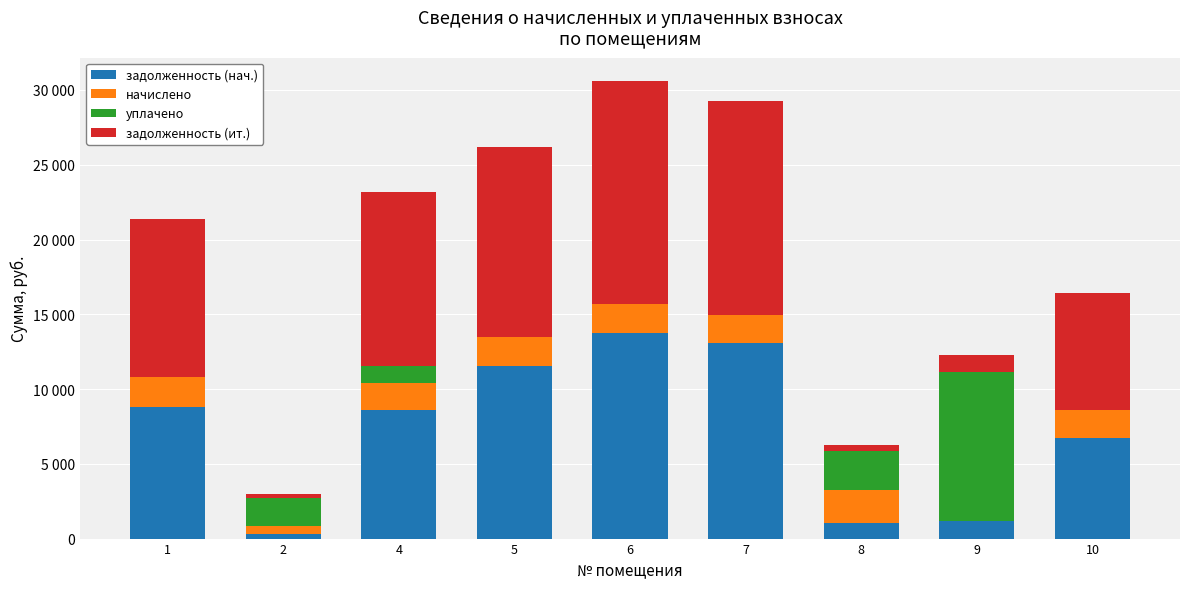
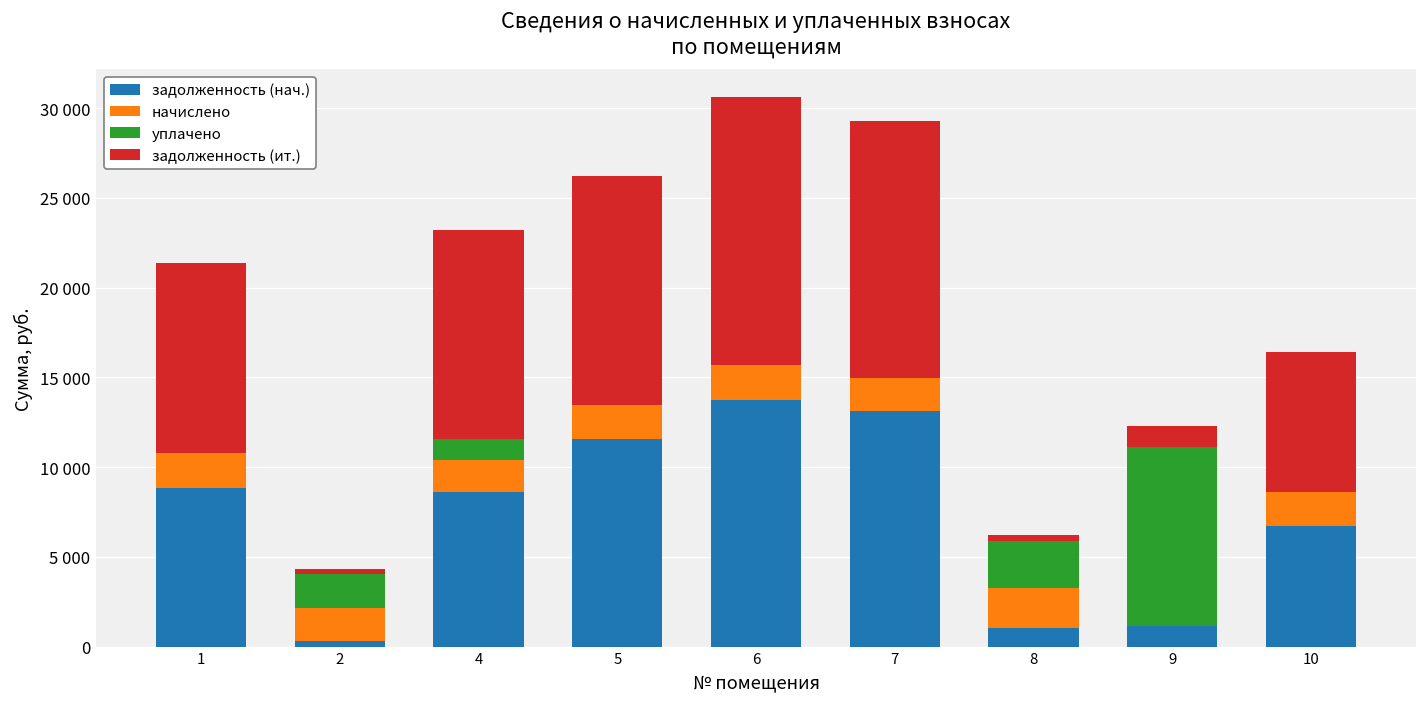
  {
    "задолженность (нач.)": {
      "1": 8800,
      "2": 300,
      "4": 8600,
      "5": 11600,
      "6": 13700,
      "7": 13100,
      "8": 1000,
      "9": 1100,
      "10": 6700
    },
    "начислено": {
      "1": 2000,
-     "2": 500,
+     "2": 1900,
      "4": 1700,
      "5": 1900,
      "6": 1900,
      "7": 1900,
      "8": 2200,
      "9": 0,
      "10": 1900
    },
    "уплачено": {
      "1": 0,
      "2": 1900,
      "4": 1200,
      "5": 0,
      "6": 0,
      "7": 0,
      "8": 2600,
      "9": 10000,
      "10": 0
    },
    "задолженность (ит.)": {
      "1": 10600,
      "2": 300,
      "4": 11600,
      "5": 12700,
      "6": 15000,
      "7": 14300,
      "8": 400,
      "9": 1100,
      "10": 7800
    }
  }
